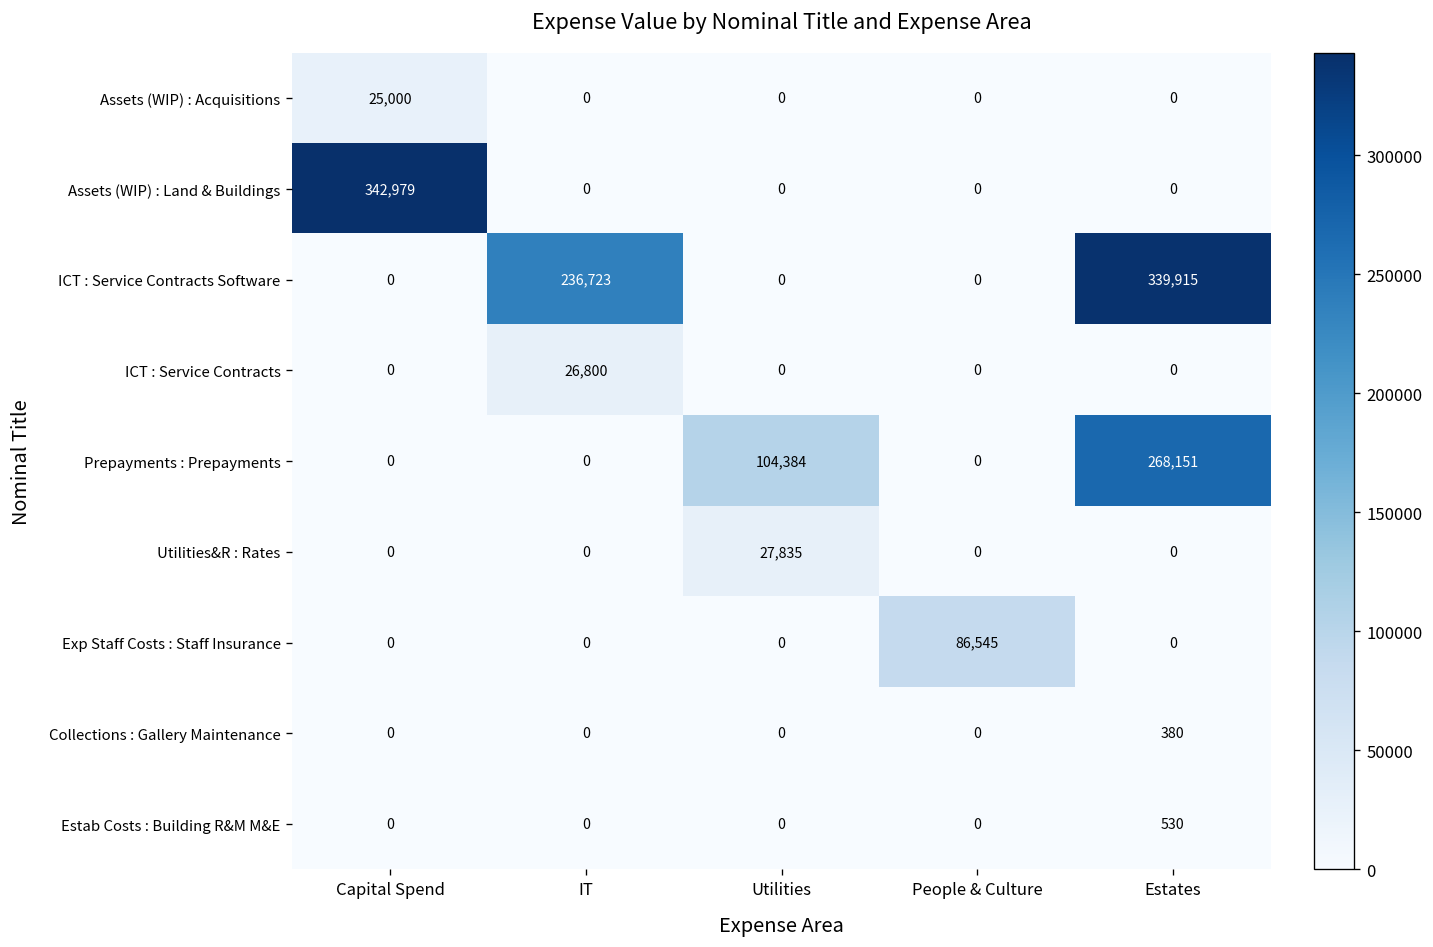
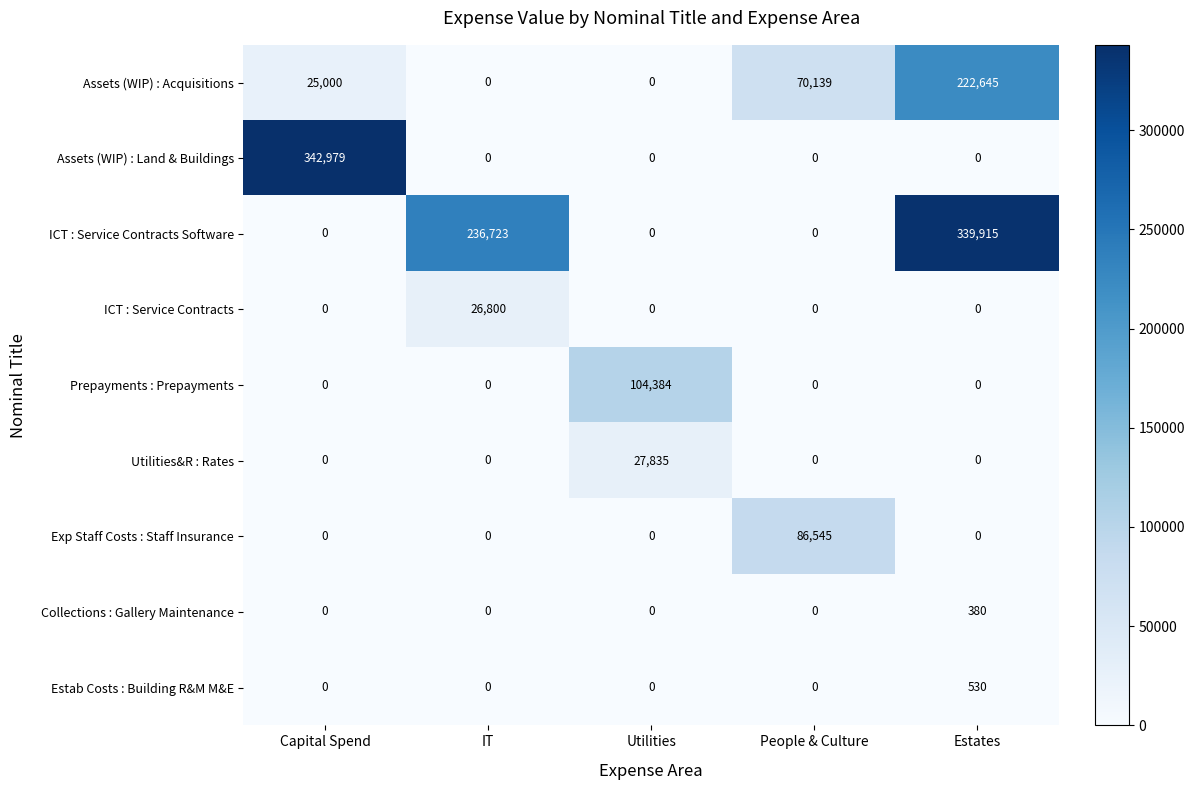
  {
    "Assets (WIP) : Acquisitions": {
      "Capital Spend": "25,000",
      "IT": "0",
      "Utilities": "0",
-     "People & Culture": "0",
-     "Estates": "0"
+     "People & Culture": "70,139",
+     "Estates": "222,645"
    },
    "Assets (WIP) : Land & Buildings": {
      "Capital Spend": "342,979",
      "IT": "0",
      "Utilities": "0",
      "People & Culture": "0",
      "Estates": "0"
    },
    "ICT : Service Contracts Software": {
      "Capital Spend": "0",
      "IT": "236,723",
      "Utilities": "0",
      "People & Culture": "0",
      "Estates": "339,915"
    },
    "ICT : Service Contracts": {
      "Capital Spend": "0",
      "IT": "26,800",
      "Utilities": "0",
      "People & Culture": "0",
      "Estates": "0"
    },
    "Prepayments : Prepayments": {
      "Capital Spend": "0",
      "IT": "0",
      "Utilities": "104,384",
      "People & Culture": "0",
-     "Estates": "268,151"
+     "Estates": "0"
    },
    "Utilities&R : Rates": {
      "Capital Spend": "0",
      "IT": "0",
      "Utilities": "27,835",
      "People & Culture": "0",
      "Estates": "0"
    },
    "Exp Staff Costs : Staff Insurance": {
      "Capital Spend": "0",
      "IT": "0",
      "Utilities": "0",
      "People & Culture": "86,545",
      "Estates": "0"
    },
    "Collections : Gallery Maintenance": {
      "Capital Spend": "0",
      "IT": "0",
      "Utilities": "0",
      "People & Culture": "0",
      "Estates": "380"
    },
    "Estab Costs : Building R&M M&E": {
      "Capital Spend": "0",
      "IT": "0",
      "Utilities": "0",
      "People & Culture": "0",
      "Estates": "530"
    }
  }
